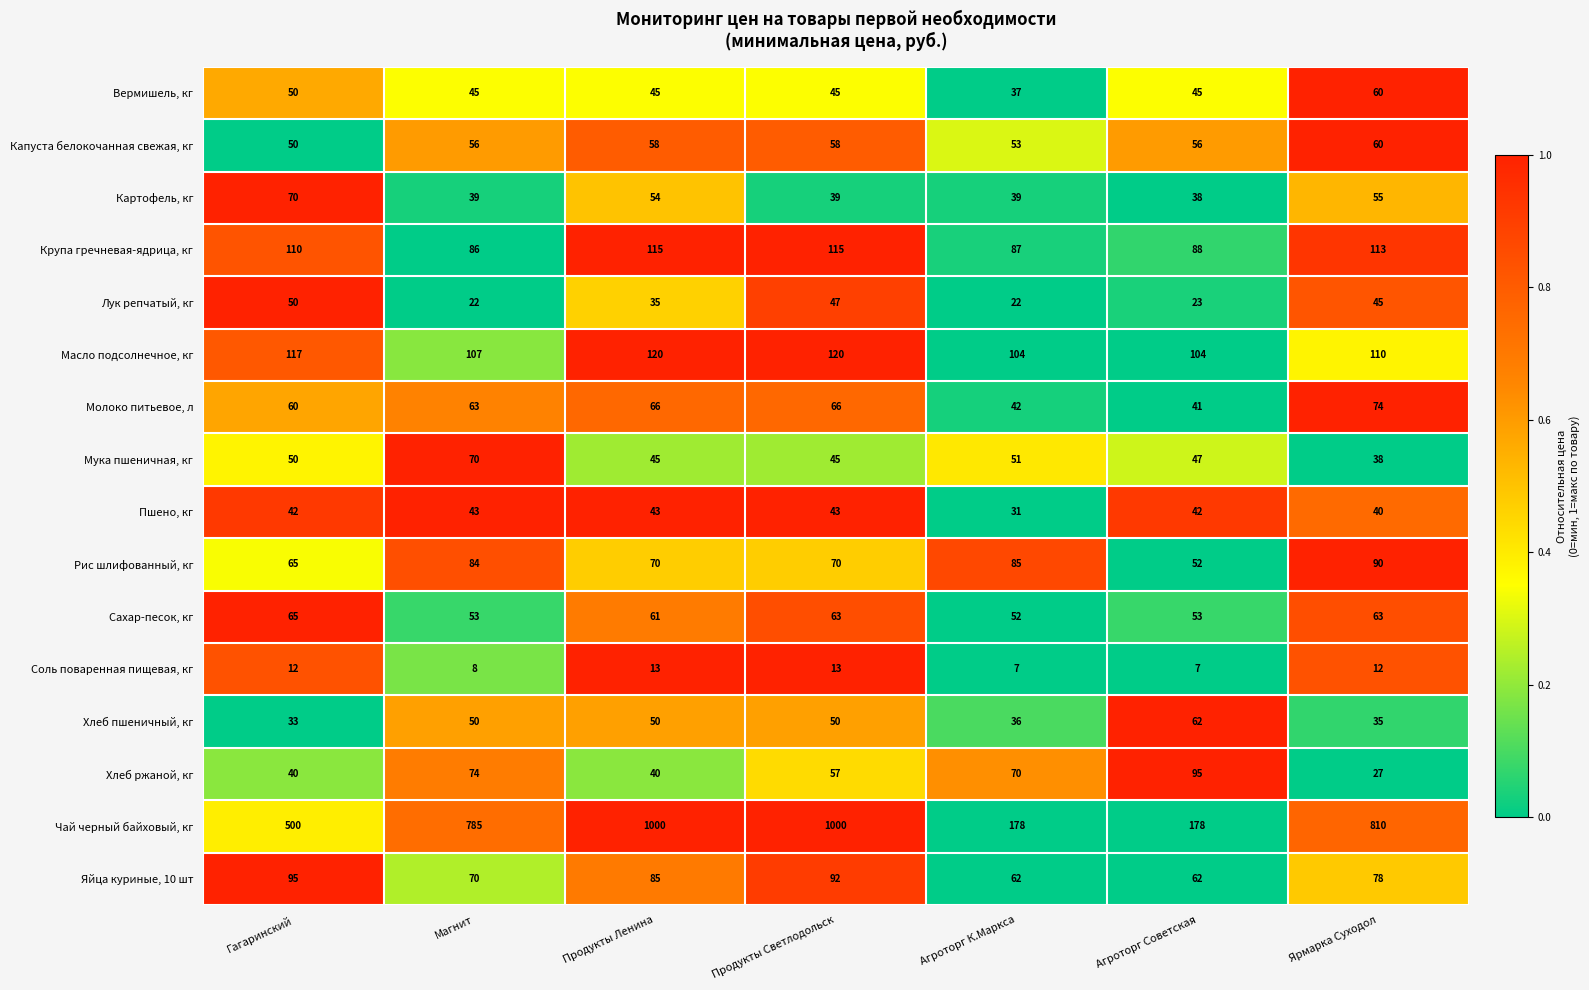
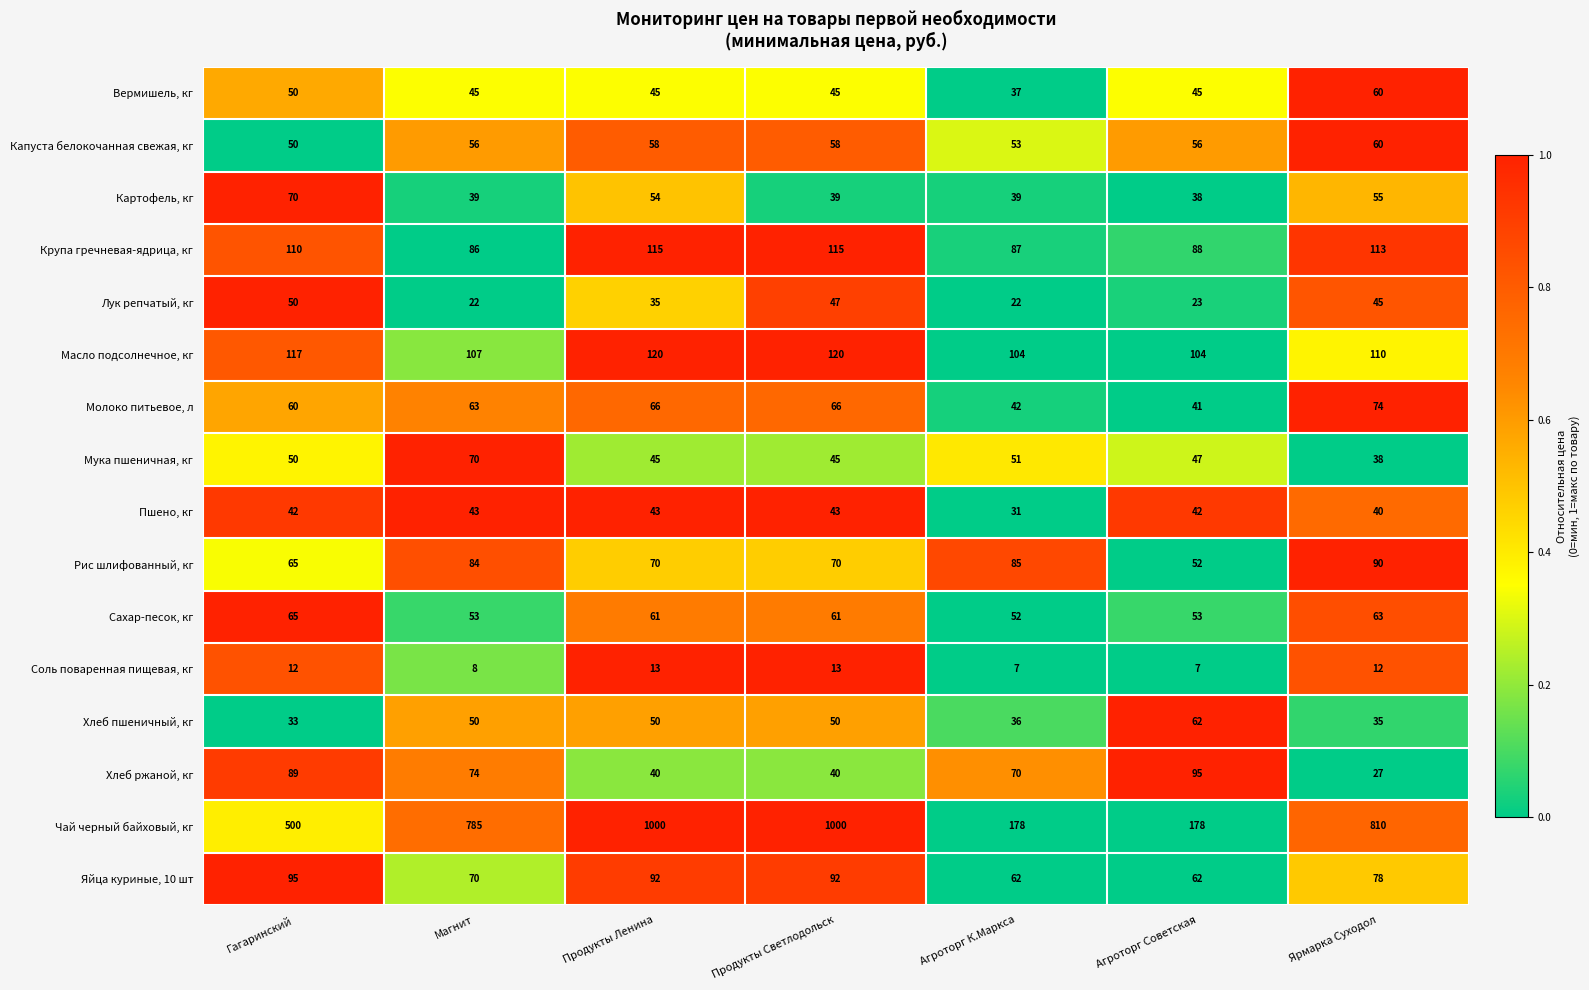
  {
    "Вермишель, кг": {
      "Гагаринский": 50,
      "Магнит": 45,
      "Продукты Ленина": 45,
      "Продукты Светлодольск": 45,
      "Агроторг К.Маркса": 37,
      "Агроторг Советская": 45,
      "Ярмарка Суходол": 60
    },
    "Капуста белокочанная свежая, кг": {
      "Гагаринский": 50,
      "Магнит": 56,
      "Продукты Ленина": 58,
      "Продукты Светлодольск": 58,
      "Агроторг К.Маркса": 53,
      "Агроторг Советская": 56,
      "Ярмарка Суходол": 60
    },
    "Картофель, кг": {
      "Гагаринский": 70,
      "Магнит": 39,
      "Продукты Ленина": 54,
      "Продукты Светлодольск": 39,
      "Агроторг К.Маркса": 39,
      "Агроторг Советская": 38,
      "Ярмарка Суходол": 55
    },
    "Крупа гречневая-ядрица, кг": {
      "Гагаринский": 110,
      "Магнит": 86,
      "Продукты Ленина": 115,
      "Продукты Светлодольск": 115,
      "Агроторг К.Маркса": 87,
      "Агроторг Советская": 88,
      "Ярмарка Суходол": 113
    },
    "Лук репчатый, кг": {
      "Гагаринский": 50,
      "Магнит": 22,
      "Продукты Ленина": 35,
      "Продукты Светлодольск": 47,
      "Агроторг К.Маркса": 22,
      "Агроторг Советская": 23,
      "Ярмарка Суходол": 45
    },
    "Масло подсолнечное, кг": {
      "Гагаринский": 117,
      "Магнит": 107,
      "Продукты Ленина": 120,
      "Продукты Светлодольск": 120,
      "Агроторг К.Маркса": 104,
      "Агроторг Советская": 104,
      "Ярмарка Суходол": 110
    },
    "Молоко питьевое, л": {
      "Гагаринский": 60,
      "Магнит": 63,
      "Продукты Ленина": 66,
      "Продукты Светлодольск": 66,
      "Агроторг К.Маркса": 42,
      "Агроторг Советская": 41,
      "Ярмарка Суходол": 74
    },
    "Мука пшеничная, кг": {
      "Гагаринский": 50,
      "Магнит": 70,
      "Продукты Ленина": 45,
      "Продукты Светлодольск": 45,
      "Агроторг К.Маркса": 51,
      "Агроторг Советская": 47,
      "Ярмарка Суходол": 38
    },
    "Пшено, кг": {
      "Гагаринский": 42,
      "Магнит": 43,
      "Продукты Ленина": 43,
      "Продукты Светлодольск": 43,
      "Агроторг К.Маркса": 31,
      "Агроторг Советская": 42,
      "Ярмарка Суходол": 40
    },
    "Рис шлифованный, кг": {
      "Гагаринский": 65,
      "Магнит": 84,
      "Продукты Ленина": 70,
      "Продукты Светлодольск": 70,
      "Агроторг К.Маркса": 85,
      "Агроторг Советская": 52,
      "Ярмарка Суходол": 90
    },
    "Сахар-песок, кг": {
      "Гагаринский": 65,
      "Магнит": 53,
      "Продукты Ленина": 61,
-     "Продукты Светлодольск": 63,
+     "Продукты Светлодольск": 61,
      "Агроторг К.Маркса": 52,
      "Агроторг Советская": 53,
      "Ярмарка Суходол": 63
    },
    "Соль поваренная пищевая, кг": {
      "Гагаринский": 12,
      "Магнит": 8,
      "Продукты Ленина": 13,
      "Продукты Светлодольск": 13,
      "Агроторг К.Маркса": 7,
      "Агроторг Советская": 7,
      "Ярмарка Суходол": 12
    },
    "Хлеб пшеничный, кг": {
      "Гагаринский": 33,
      "Магнит": 50,
      "Продукты Ленина": 50,
      "Продукты Светлодольск": 50,
      "Агроторг К.Маркса": 36,
      "Агроторг Советская": 62,
      "Ярмарка Суходол": 35
    },
    "Хлеб ржаной, кг": {
-     "Гагаринский": 40,
+     "Гагаринский": 89,
      "Магнит": 74,
      "Продукты Ленина": 40,
-     "Продукты Светлодольск": 57,
+     "Продукты Светлодольск": 40,
      "Агроторг К.Маркса": 70,
      "Агроторг Советская": 95,
      "Ярмарка Суходол": 27
    },
    "Чай черный байховый, кг": {
      "Гагаринский": 500,
      "Магнит": 785,
      "Продукты Ленина": 1000,
      "Продукты Светлодольск": 1000,
      "Агроторг К.Маркса": 178,
      "Агроторг Советская": 178,
      "Ярмарка Суходол": 810
    },
    "Яйца куриные, 10 шт": {
      "Гагаринский": 95,
      "Магнит": 70,
-     "Продукты Ленина": 85,
+     "Продукты Ленина": 92,
      "Продукты Светлодольск": 92,
      "Агроторг К.Маркса": 62,
      "Агроторг Советская": 62,
      "Ярмарка Суходол": 78
    }
  }
